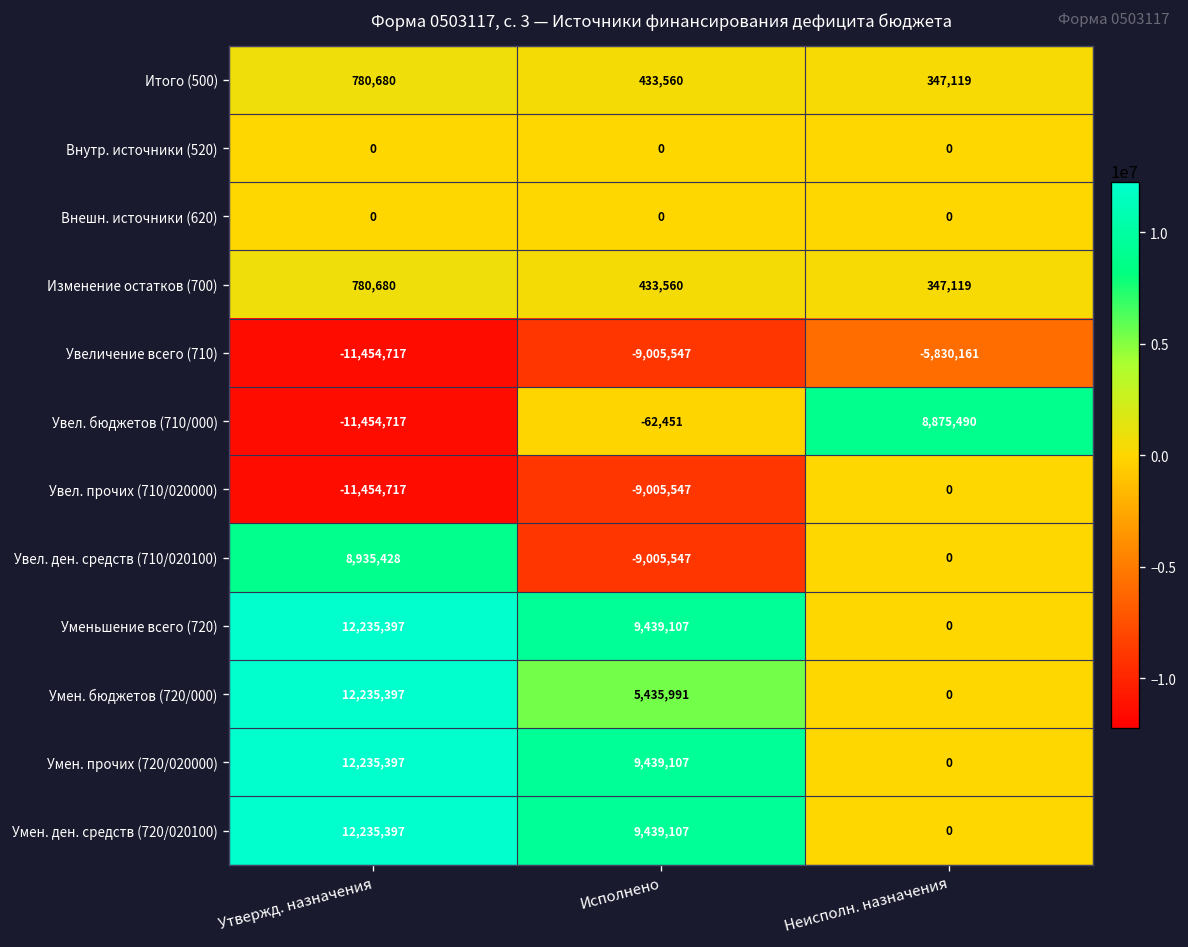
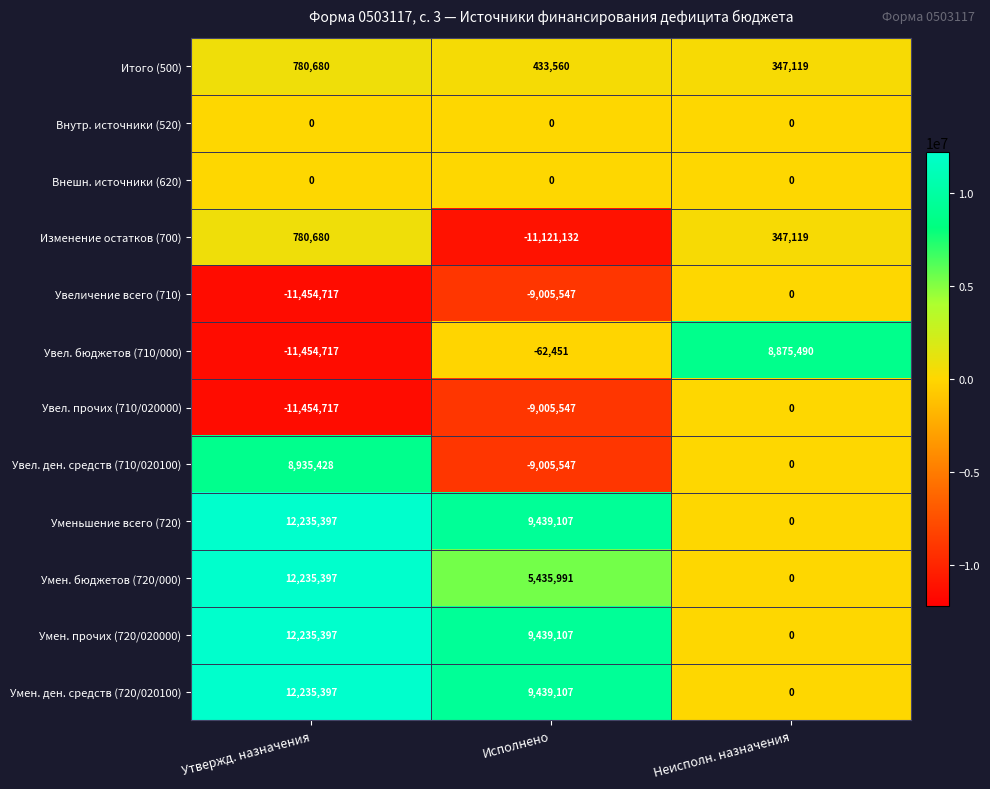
  {
    "Итого (500)": {
      "Утвержд. назначения": "780,680",
      "Исполнено": "433,560",
      "Неисполн. назначения": "347,119"
    },
    "Внутр. источники (520)": {
      "Утвержд. назначения": "0",
      "Исполнено": "0",
      "Неисполн. назначения": "0"
    },
    "Внешн. источники (620)": {
      "Утвержд. назначения": "0",
      "Исполнено": "0",
      "Неисполн. назначения": "0"
    },
    "Изменение остатков (700)": {
      "Утвержд. назначения": "780,680",
-     "Исполнено": "433,560",
+     "Исполнено": "-11,121,132",
      "Неисполн. назначения": "347,119"
    },
    "Увеличение всего (710)": {
      "Утвержд. назначения": "-11,454,717",
      "Исполнено": "-9,005,547",
-     "Неисполн. назначения": "-5,830,161"
+     "Неисполн. назначения": "0"
    },
    "Увел. бюджетов (710/000)": {
      "Утвержд. назначения": "-11,454,717",
      "Исполнено": "-62,451",
      "Неисполн. назначения": "8,875,490"
    },
    "Увел. прочих (710/020000)": {
      "Утвержд. назначения": "-11,454,717",
      "Исполнено": "-9,005,547",
      "Неисполн. назначения": "0"
    },
    "Увел. ден. средств (710/020100)": {
      "Утвержд. назначения": "8,935,428",
      "Исполнено": "-9,005,547",
      "Неисполн. назначения": "0"
    },
    "Уменьшение всего (720)": {
      "Утвержд. назначения": "12,235,397",
      "Исполнено": "9,439,107",
      "Неисполн. назначения": "0"
    },
    "Умен. бюджетов (720/000)": {
      "Утвержд. назначения": "12,235,397",
      "Исполнено": "5,435,991",
      "Неисполн. назначения": "0"
    },
    "Умен. прочих (720/020000)": {
      "Утвержд. назначения": "12,235,397",
      "Исполнено": "9,439,107",
      "Неисполн. назначения": "0"
    },
    "Умен. ден. средств (720/020100)": {
      "Утвержд. назначения": "12,235,397",
      "Исполнено": "9,439,107",
      "Неисполн. назначения": "0"
    }
  }
